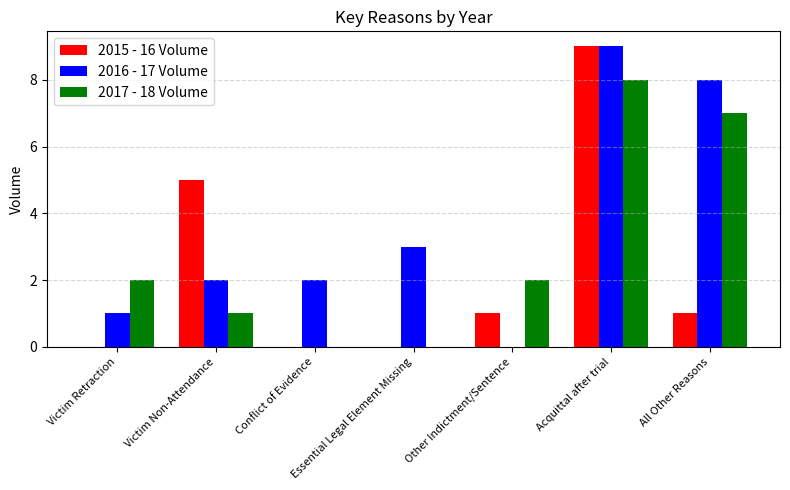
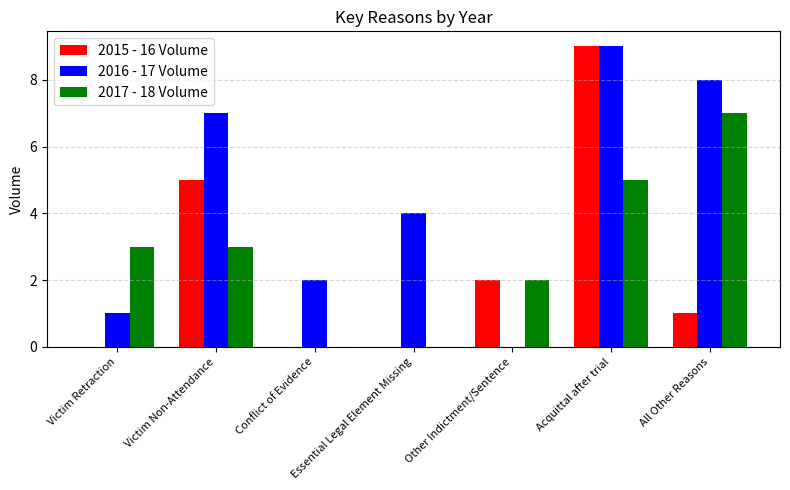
  {
    "2015 - 16 Volume": {
      "Victim Retraction": 0,
      "Victim Non-Attendance": 5,
      "Conflict of Evidence": 0,
      "Essential Legal Element Missing": 0,
-     "Other Indictment/Sentence": 1,
+     "Other Indictment/Sentence": 2,
      "Acquittal after trial": 9,
      "All Other Reasons": 1
    },
    "2016 - 17 Volume": {
      "Victim Retraction": 1,
-     "Victim Non-Attendance": 2,
+     "Victim Non-Attendance": 7,
      "Conflict of Evidence": 2,
-     "Essential Legal Element Missing": 3,
+     "Essential Legal Element Missing": 4,
      "Other Indictment/Sentence": 0,
      "Acquittal after trial": 9,
      "All Other Reasons": 8
    },
    "2017 - 18 Volume": {
-     "Victim Retraction": 2,
-     "Victim Non-Attendance": 1,
+     "Victim Retraction": 3,
+     "Victim Non-Attendance": 3,
      "Conflict of Evidence": 0,
      "Essential Legal Element Missing": 0,
      "Other Indictment/Sentence": 2,
-     "Acquittal after trial": 8,
+     "Acquittal after trial": 5,
      "All Other Reasons": 7
    }
  }
